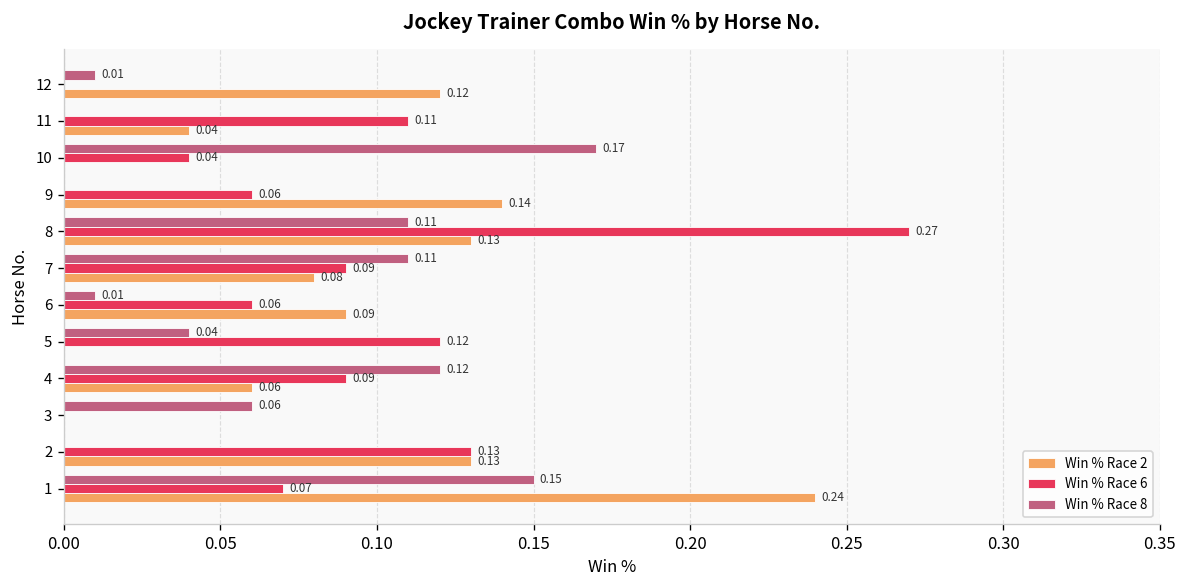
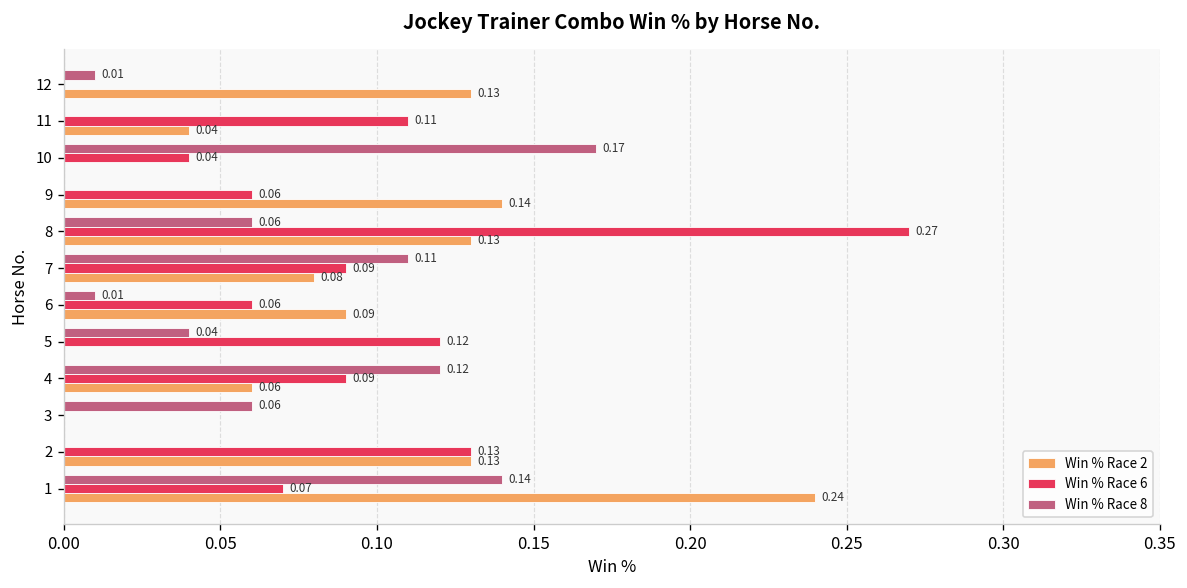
  {
    "Win % Race 2": {
-     "12": 0.12,
+     "12": 0.13,
      "11": 0.04,
      "9": 0.14,
      "8": 0.13,
      "7": 0.08,
      "6": 0.09,
      "4": 0.06,
      "1": 0.24
    },
    "Win % Race 6": {
      "11": 0.11,
      "10": 0.04,
      "9": 0.06,
      "8": 0.27,
      "7": 0.09,
      "6": 0.06,
      "5": 0.12,
      "4": 0.09,
      "1": 0.07
    },
    "Win % Race 8": {
      "12": 0.01,
      "10": 0.17,
-     "8": 0.11,
+     "8": 0.06,
      "7": 0.11,
      "6": 0.01,
      "5": 0.04,
      "4": 0.12,
      "3": 0.06,
-     "1": 0.15
+     "1": 0.14
    }
  }
